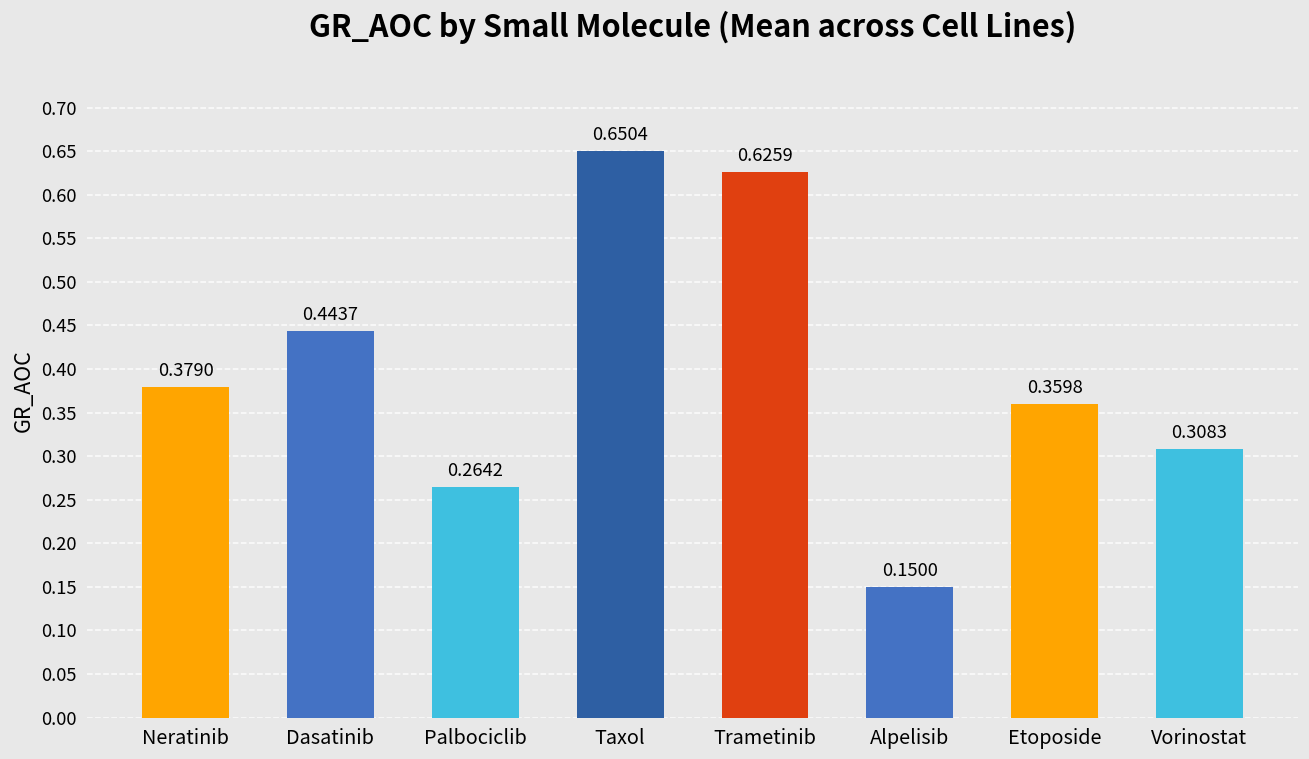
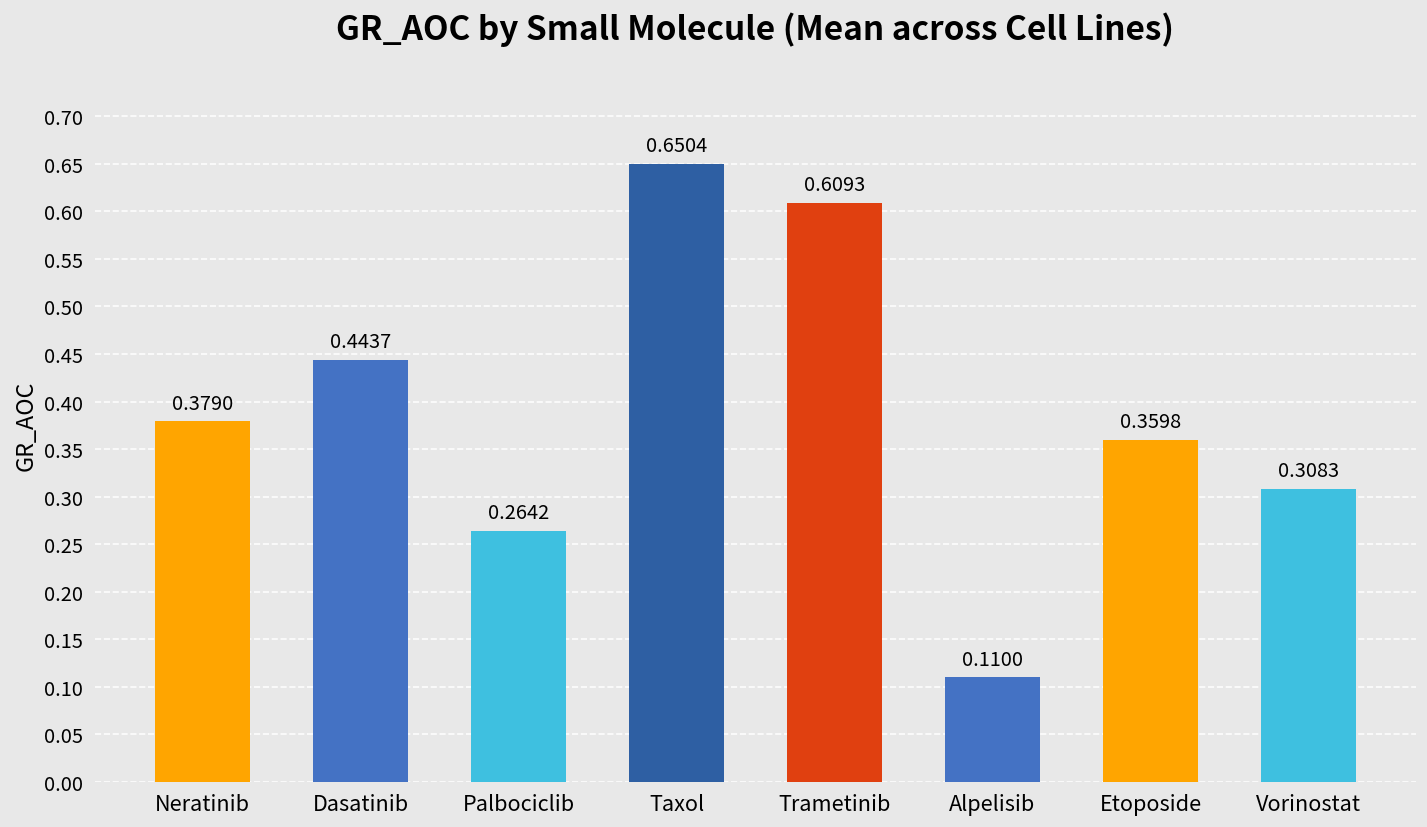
  {
    "Neratinib": 0.3790,
    "Dasatinib": 0.4437,
    "Palbociclib": 0.2642,
    "Taxol": 0.6504,
-   "Trametinib": 0.6259,
-   "Alpelisib": 0.1500,
+   "Trametinib": 0.6093,
+   "Alpelisib": 0.1100,
    "Etoposide": 0.3598,
    "Vorinostat": 0.3083
  }
